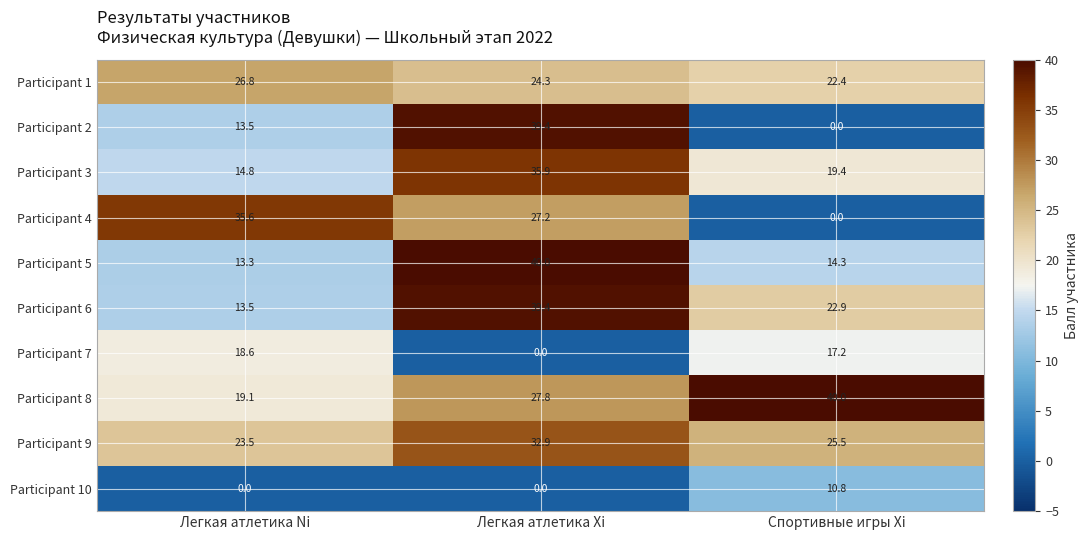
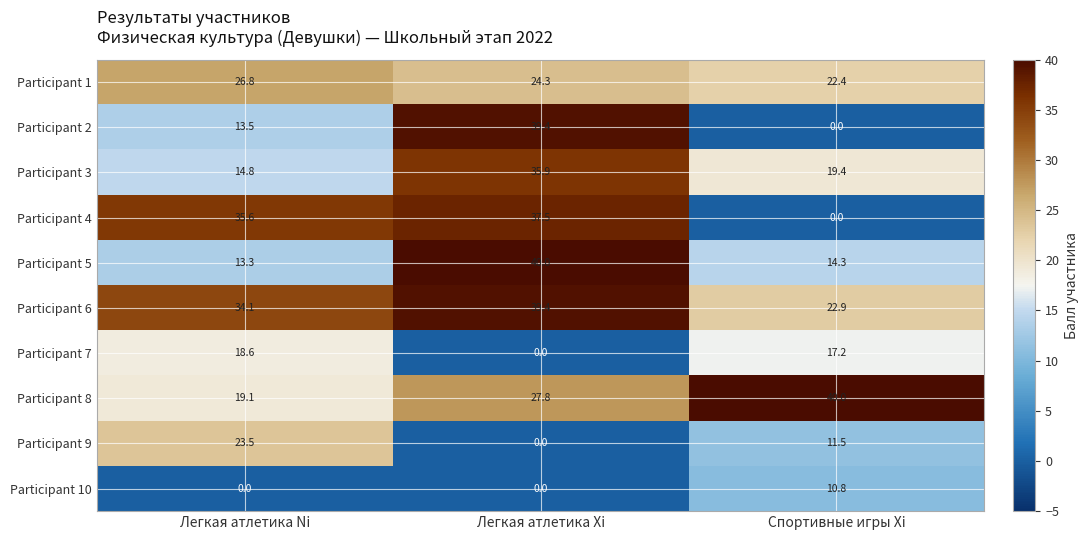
  {
    "Participant 1": {
      "Легкая атлетика Ni": 26.8,
      "Легкая атлетика Xi": 24.3,
      "Спортивные игры Xi": 22.4
    },
    "Participant 2": {
      "Легкая атлетика Ni": 13.5,
      "Спортивные игры Xi": 0.0
    },
    "Participant 3": {
      "Легкая атлетика Ni": 14.8,
      "Легкая атлетика Xi": 35.9,
      "Спортивные игры Xi": 19.4
    },
    "Participant 4": {
      "Легкая атлетика Ni": 35.6,
-     "Легкая атлетика Xi": 27.2,
+     "Легкая атлетика Xi": 37.5,
      "Спортивные игры Xi": 0.0
    },
    "Participant 5": {
      "Легкая атлетика Ni": 13.3,
      "Спортивные игры Xi": 14.3
    },
    "Participant 6": {
-     "Легкая атлетика Ni": 13.5,
+     "Легкая атлетика Ni": 34.1,
      "Спортивные игры Xi": 22.9
    },
    "Participant 7": {
      "Легкая атлетика Ni": 18.6,
      "Легкая атлетика Xi": 0.0,
      "Спортивные игры Xi": 17.2
    },
    "Participant 8": {
      "Легкая атлетика Ni": 19.1,
      "Легкая атлетика Xi": 27.8
    },
    "Participant 9": {
      "Легкая атлетика Ni": 23.5,
-     "Легкая атлетика Xi": 32.9,
-     "Спортивные игры Xi": 25.5
+     "Легкая атлетика Xi": 0.0,
+     "Спортивные игры Xi": 11.5
    },
    "Participant 10": {
      "Легкая атлетика Ni": 0.0,
      "Легкая атлетика Xi": 0.0,
      "Спортивные игры Xi": 10.8
    }
  }
